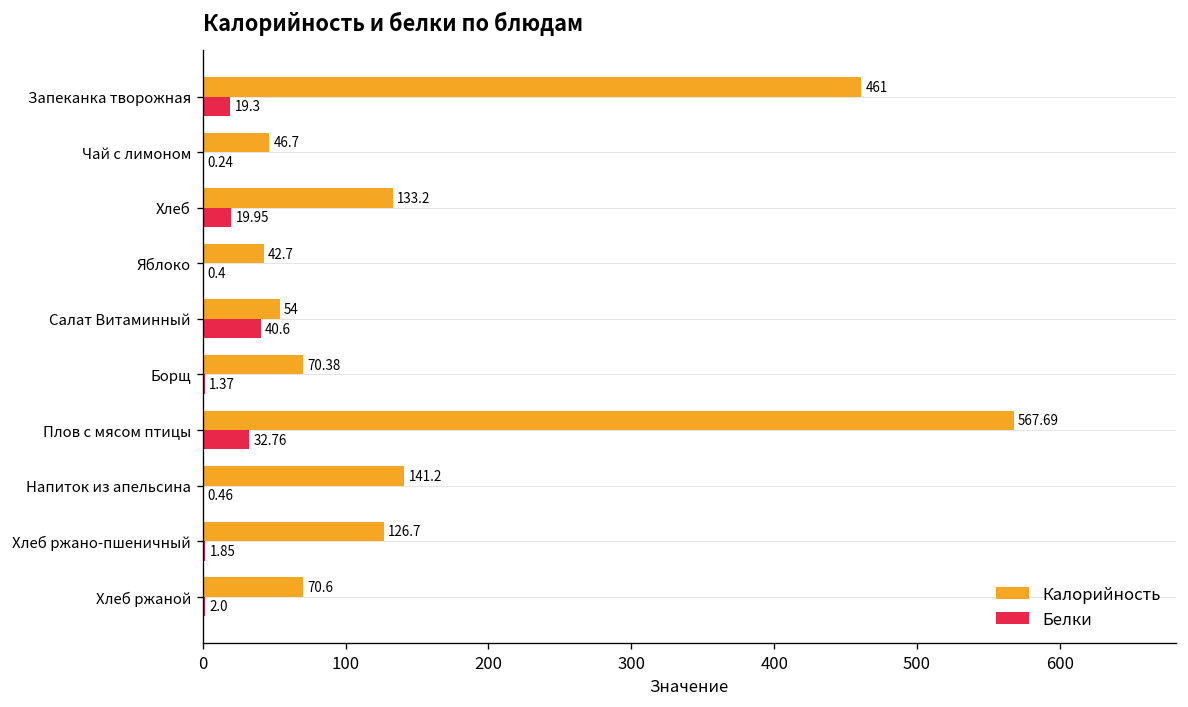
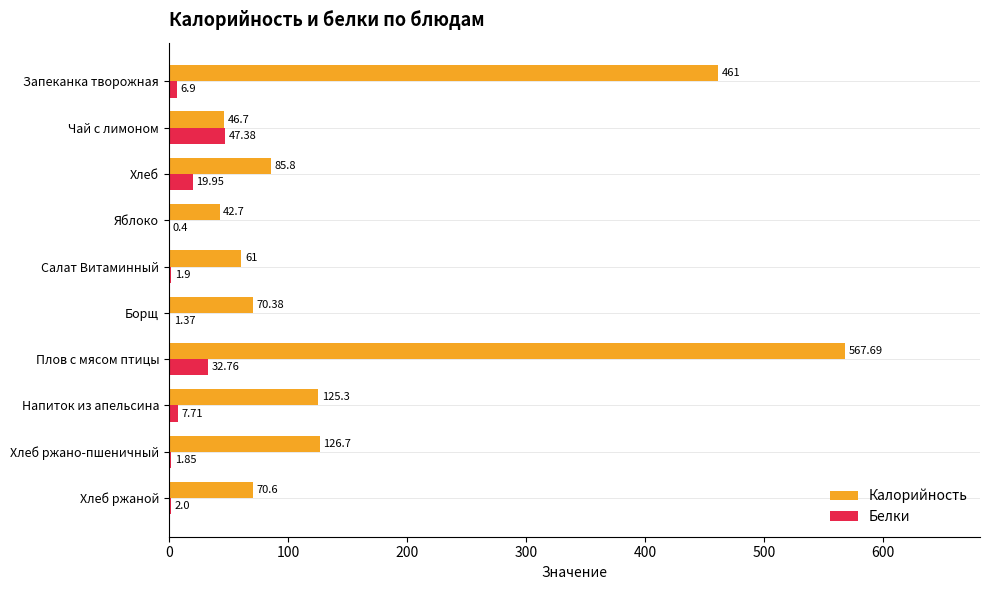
  {
    "Калорийность": {
      "Запеканка творожная": 461,
      "Чай с лимоном": 46.7,
-     "Хлеб": 133.2,
+     "Хлеб": 85.8,
      "Яблоко": 42.7,
-     "Салат Витаминный": 54,
+     "Салат Витаминный": 61,
      "Борщ": 70.38,
      "Плов с мясом птицы": 567.69,
-     "Напиток из апельсина": 141.2,
+     "Напиток из апельсина": 125.3,
      "Хлеб ржано-пшеничный": 126.7,
      "Хлеб ржаной": 70.6
    },
    "Белки": {
-     "Запеканка творожная": 19.3,
-     "Чай с лимоном": 0.24,
+     "Запеканка творожная": 6.9,
+     "Чай с лимоном": 47.38,
      "Хлеб": 19.95,
      "Яблоко": 0.4,
-     "Салат Витаминный": 40.6,
+     "Салат Витаминный": 1.9,
      "Борщ": 1.37,
      "Плов с мясом птицы": 32.76,
-     "Напиток из апельсина": 0.46,
+     "Напиток из апельсина": 7.71,
      "Хлеб ржано-пшеничный": 1.85,
      "Хлеб ржаной": 2.0
    }
  }
